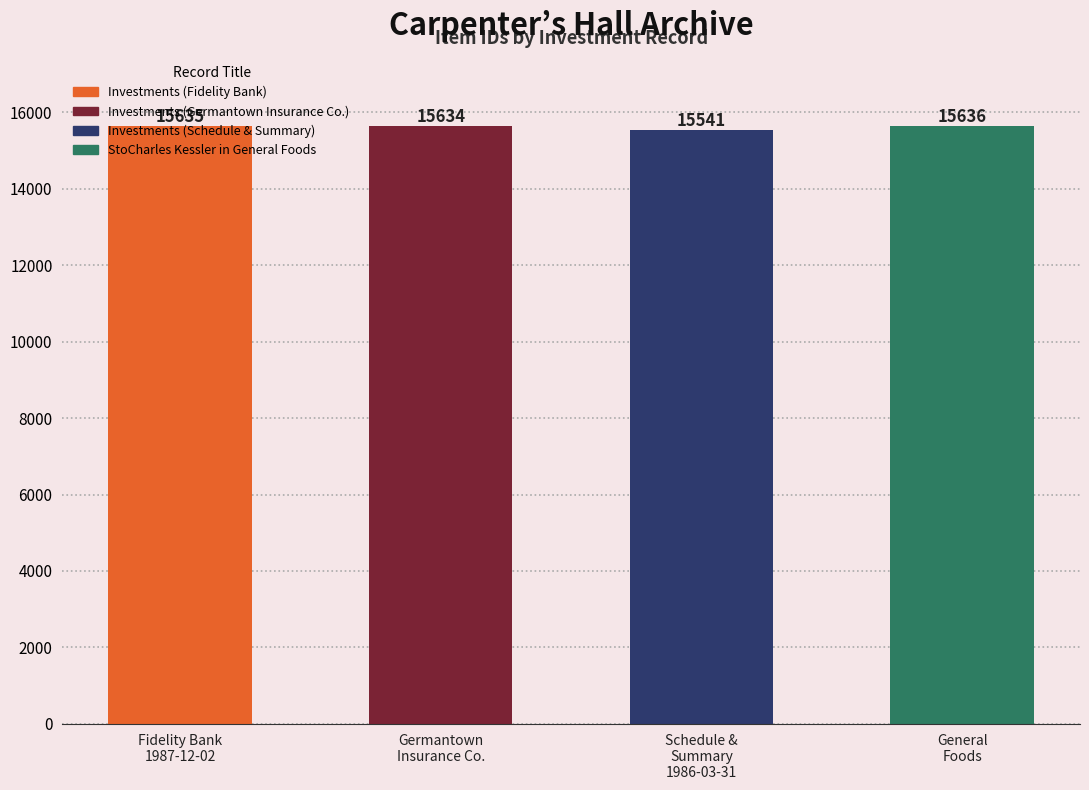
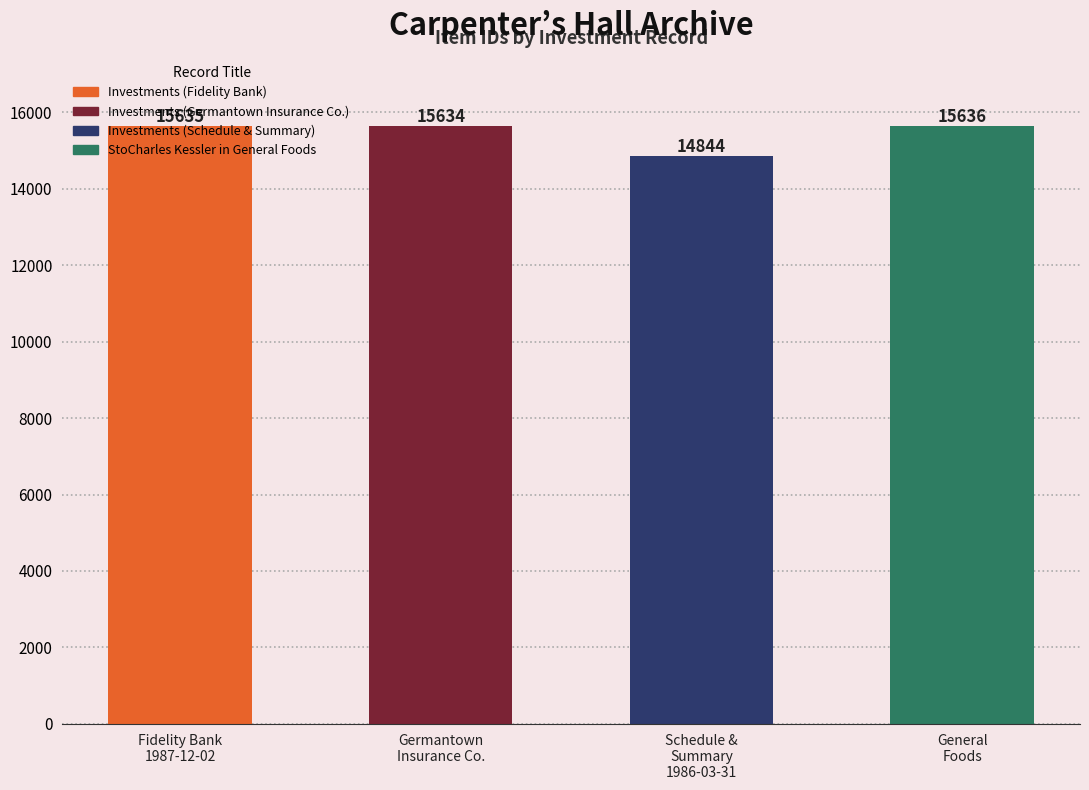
  {
    "Fidelity Bank 1987-12-02": 15635,
    "Germantown Insurance Co.": 15634,
-   "Schedule & Summary 1986-03-31": 15541,
+   "Schedule & Summary 1986-03-31": 14844,
    "General Foods": 15636
  }
